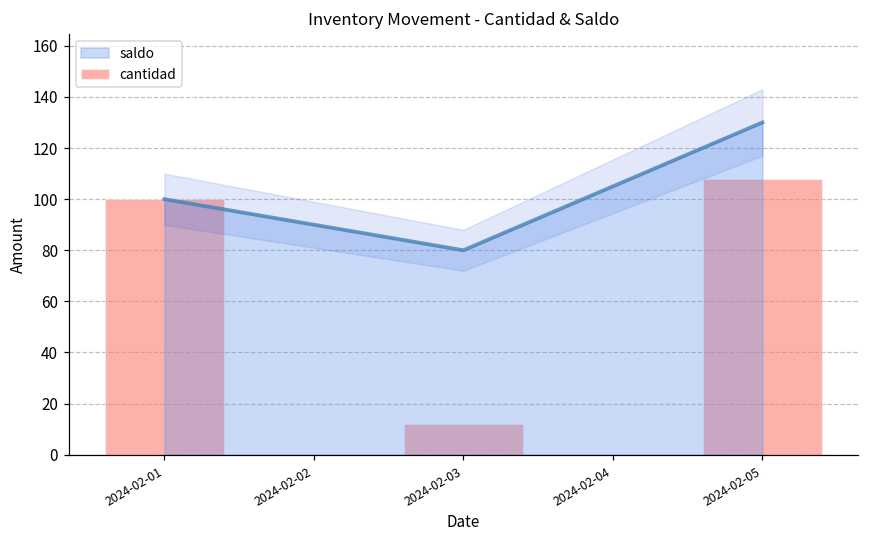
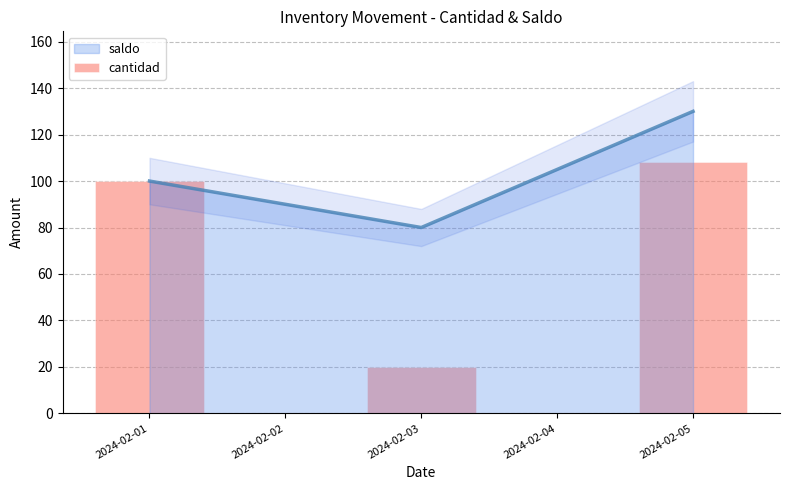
  {
    "cantidad": {
      "2024-02-01": 100,
-     "2024-02-03": 12,
+     "2024-02-03": 20,
      "2024-02-05": 108
    }
  }
